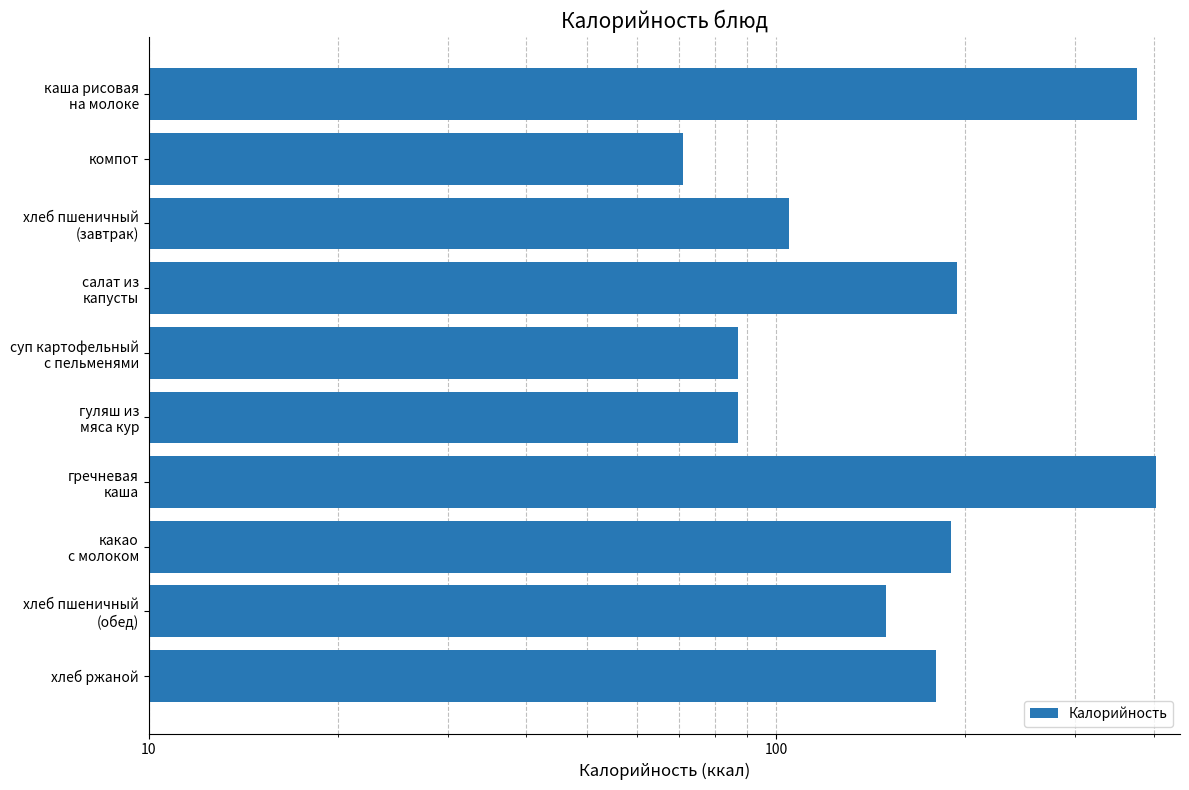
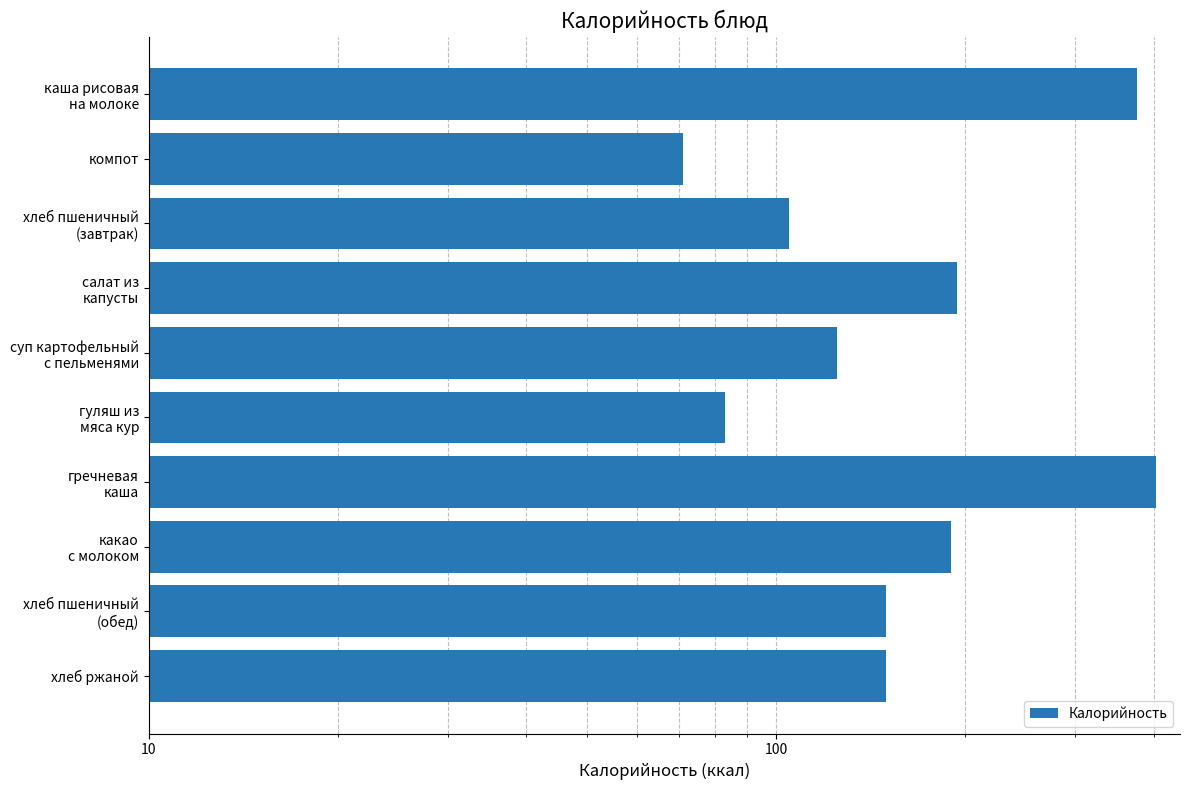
  {
    "каша рисовая на молоке": 380,
    "компот": 71,
    "хлеб пшеничный (завтрак)": 105,
    "салат из капусты": 194,
-   "суп картофельный с пельменями": 87,
-   "гуляш из мяса кур": 87,
+   "суп картофельный с пельменями": 125,
+   "гуляш из мяса кур": 83,
    "гречневая каша": 400,
    "какао с молоком": 190,
    "хлеб пшеничный (обед)": 150,
-   "хлеб ржаной": 180
+   "хлеб ржаной": 150
  }
